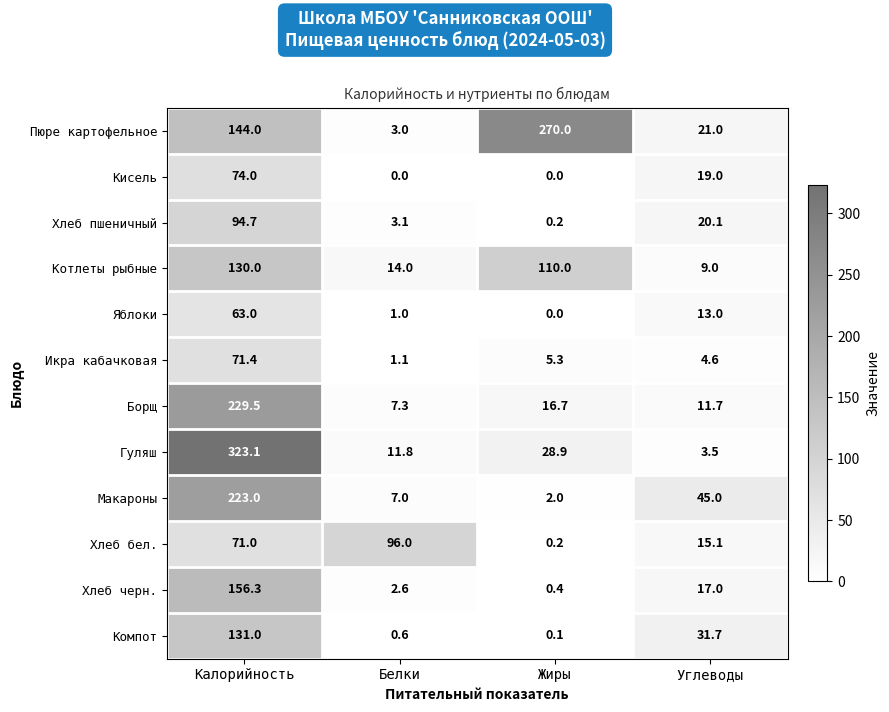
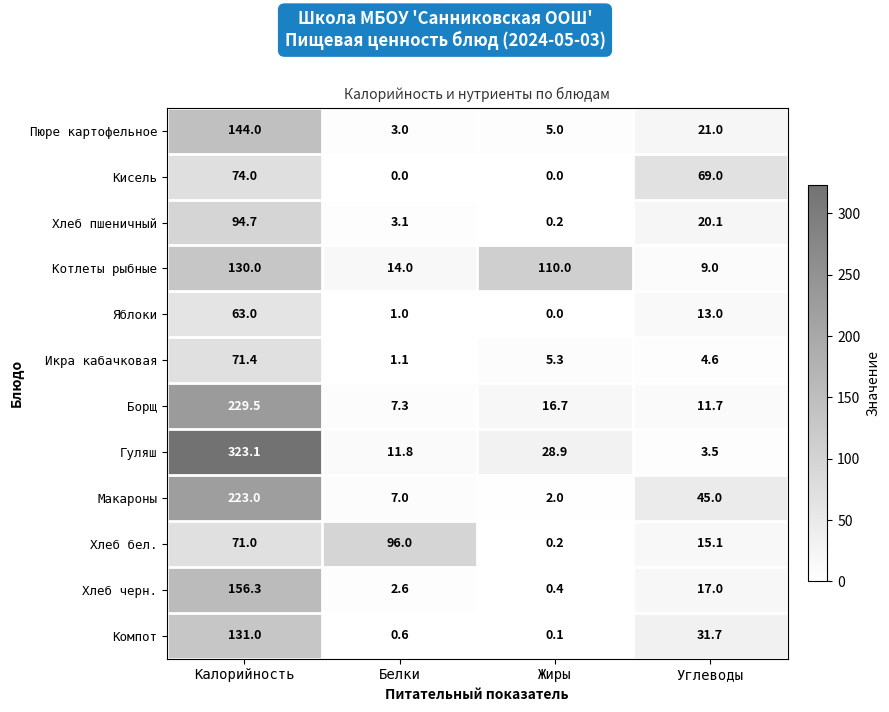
  {
    "Пюре картофельное": {
      "Калорийность": 144.0,
      "Белки": 3.0,
-     "Жиры": 270.0,
+     "Жиры": 5.0,
      "Углеводы": 21.0
    },
    "Кисель": {
      "Калорийность": 74.0,
      "Белки": 0.0,
      "Жиры": 0.0,
-     "Углеводы": 19.0
+     "Углеводы": 69.0
    },
    "Хлеб пшеничный": {
      "Калорийность": 94.7,
      "Белки": 3.1,
      "Жиры": 0.2,
      "Углеводы": 20.1
    },
    "Котлеты рыбные": {
      "Калорийность": 130.0,
      "Белки": 14.0,
      "Жиры": 110.0,
      "Углеводы": 9.0
    },
    "Яблоки": {
      "Калорийность": 63.0,
      "Белки": 1.0,
      "Жиры": 0.0,
      "Углеводы": 13.0
    },
    "Икра кабачковая": {
      "Калорийность": 71.4,
      "Белки": 1.1,
      "Жиры": 5.3,
      "Углеводы": 4.6
    },
    "Борщ": {
      "Калорийность": 229.5,
      "Белки": 7.3,
      "Жиры": 16.7,
      "Углеводы": 11.7
    },
    "Гуляш": {
      "Калорийность": 323.1,
      "Белки": 11.8,
      "Жиры": 28.9,
      "Углеводы": 3.5
    },
    "Макароны": {
      "Калорийность": 223.0,
      "Белки": 7.0,
      "Жиры": 2.0,
      "Углеводы": 45.0
    },
    "Хлеб бел.": {
      "Калорийность": 71.0,
      "Белки": 96.0,
      "Жиры": 0.2,
      "Углеводы": 15.1
    },
    "Хлеб черн.": {
      "Калорийность": 156.3,
      "Белки": 2.6,
      "Жиры": 0.4,
      "Углеводы": 17.0
    },
    "Компот": {
      "Калорийность": 131.0,
      "Белки": 0.6,
      "Жиры": 0.1,
      "Углеводы": 31.7
    }
  }
